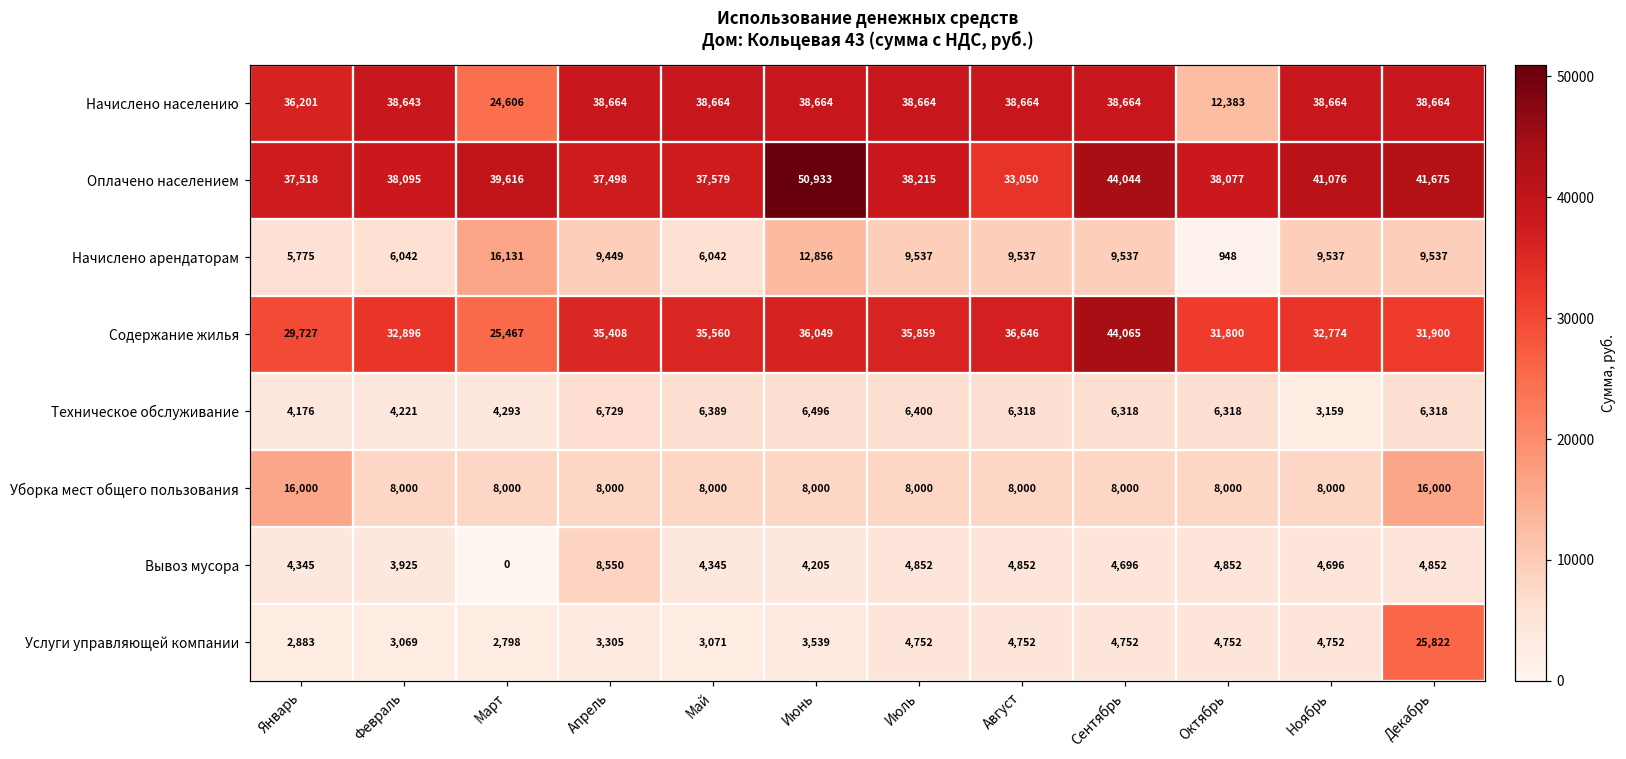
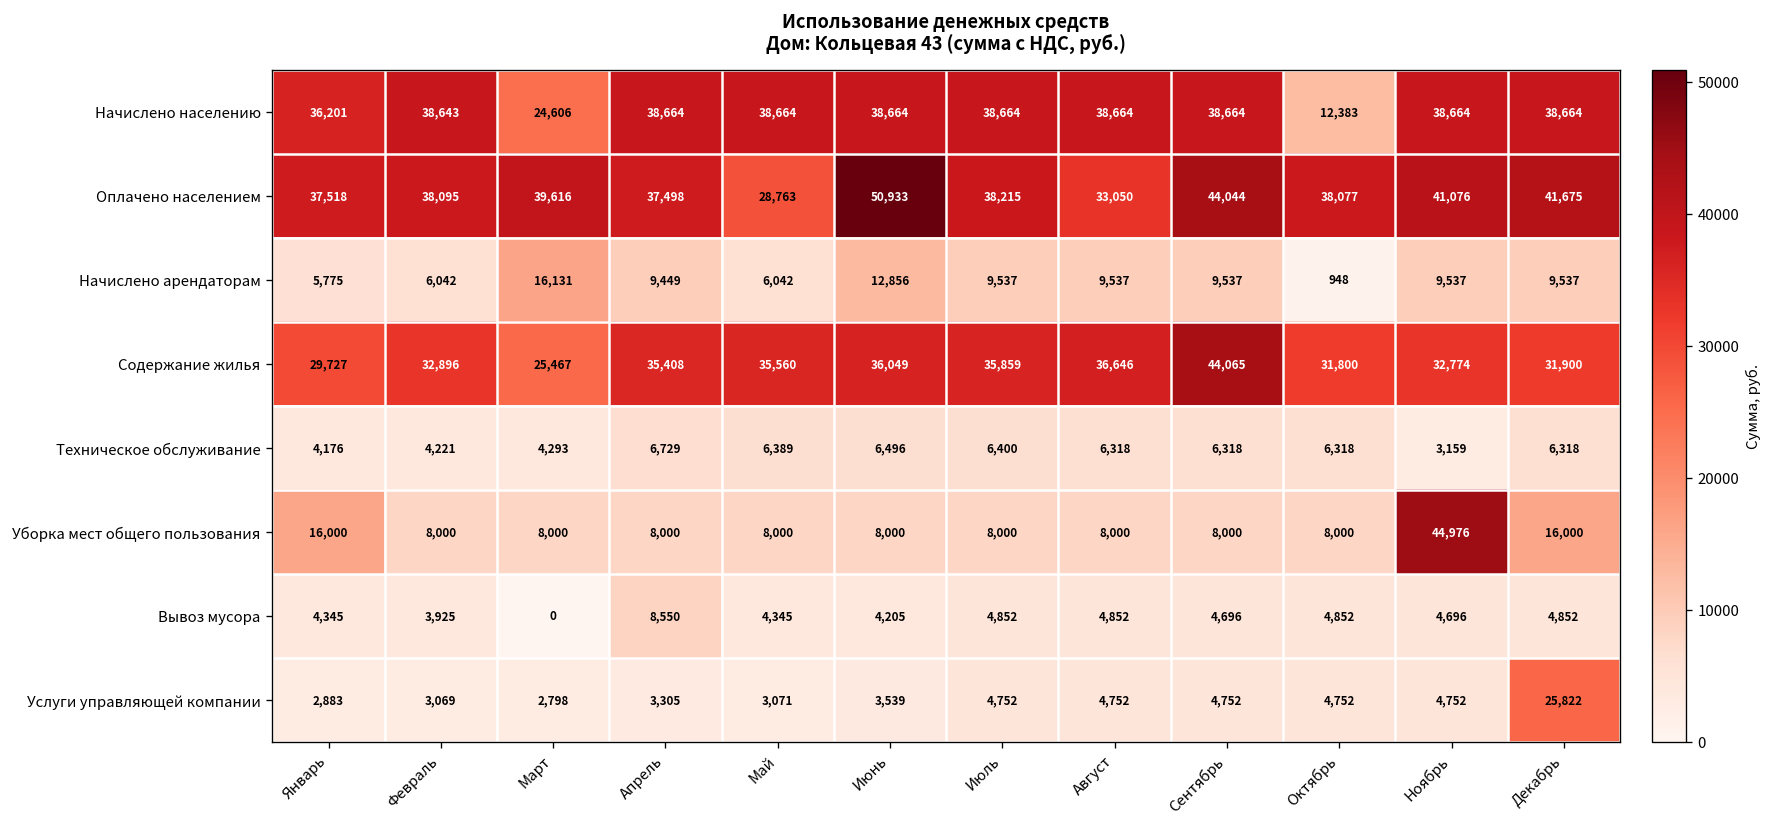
  {
    "Начислено населению": {
      "Январь": "36,201",
      "Февраль": "38,643",
      "Март": "24,606",
      "Апрель": "38,664",
      "Май": "38,664",
      "Июнь": "38,664",
      "Июль": "38,664",
      "Август": "38,664",
      "Сентябрь": "38,664",
      "Октябрь": "12,383",
      "Ноябрь": "38,664",
      "Декабрь": "38,664"
    },
    "Оплачено населением": {
      "Январь": "37,518",
      "Февраль": "38,095",
      "Март": "39,616",
      "Апрель": "37,498",
-     "Май": "37,579",
+     "Май": "28,763",
      "Июнь": "50,933",
      "Июль": "38,215",
      "Август": "33,050",
      "Сентябрь": "44,044",
      "Октябрь": "38,077",
      "Ноябрь": "41,076",
      "Декабрь": "41,675"
    },
    "Начислено арендаторам": {
      "Январь": "5,775",
      "Февраль": "6,042",
      "Март": "16,131",
      "Апрель": "9,449",
      "Май": "6,042",
      "Июнь": "12,856",
      "Июль": "9,537",
      "Август": "9,537",
      "Сентябрь": "9,537",
      "Октябрь": "948",
      "Ноябрь": "9,537",
      "Декабрь": "9,537"
    },
    "Содержание жилья": {
      "Январь": "29,727",
      "Февраль": "32,896",
      "Март": "25,467",
      "Апрель": "35,408",
      "Май": "35,560",
      "Июнь": "36,049",
      "Июль": "35,859",
      "Август": "36,646",
      "Сентябрь": "44,065",
      "Октябрь": "31,800",
      "Ноябрь": "32,774",
      "Декабрь": "31,900"
    },
    "Техническое обслуживание": {
      "Январь": "4,176",
      "Февраль": "4,221",
      "Март": "4,293",
      "Апрель": "6,729",
      "Май": "6,389",
      "Июнь": "6,496",
      "Июль": "6,400",
      "Август": "6,318",
      "Сентябрь": "6,318",
      "Октябрь": "6,318",
      "Ноябрь": "3,159",
      "Декабрь": "6,318"
    },
    "Уборка мест общего пользования": {
      "Январь": "16,000",
      "Февраль": "8,000",
      "Март": "8,000",
      "Апрель": "8,000",
      "Май": "8,000",
      "Июнь": "8,000",
      "Июль": "8,000",
      "Август": "8,000",
      "Сентябрь": "8,000",
      "Октябрь": "8,000",
-     "Ноябрь": "8,000",
+     "Ноябрь": "44,976",
      "Декабрь": "16,000"
    },
    "Вывоз мусора": {
      "Январь": "4,345",
      "Февраль": "3,925",
      "Март": "0",
      "Апрель": "8,550",
      "Май": "4,345",
      "Июнь": "4,205",
      "Июль": "4,852",
      "Август": "4,852",
      "Сентябрь": "4,696",
      "Октябрь": "4,852",
      "Ноябрь": "4,696",
      "Декабрь": "4,852"
    },
    "Услуги управляющей компании": {
      "Январь": "2,883",
      "Февраль": "3,069",
      "Март": "2,798",
      "Апрель": "3,305",
      "Май": "3,071",
      "Июнь": "3,539",
      "Июль": "4,752",
      "Август": "4,752",
      "Сентябрь": "4,752",
      "Октябрь": "4,752",
      "Ноябрь": "4,752",
      "Декабрь": "25,822"
    }
  }
